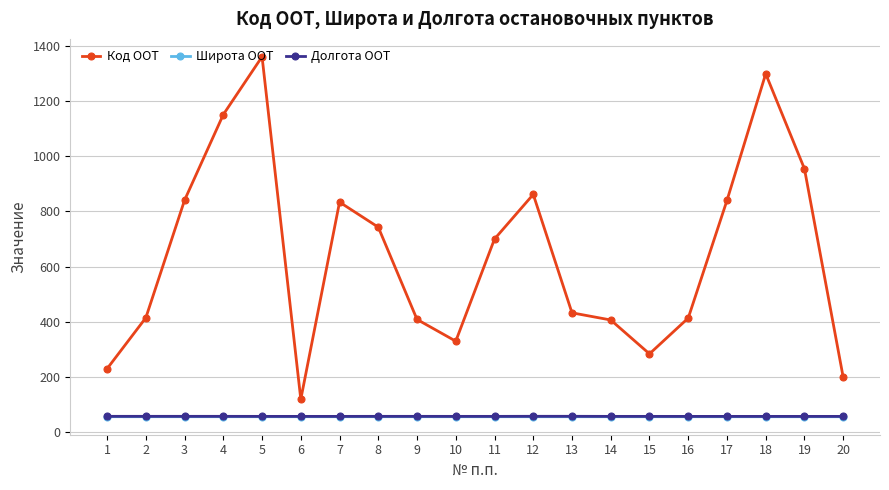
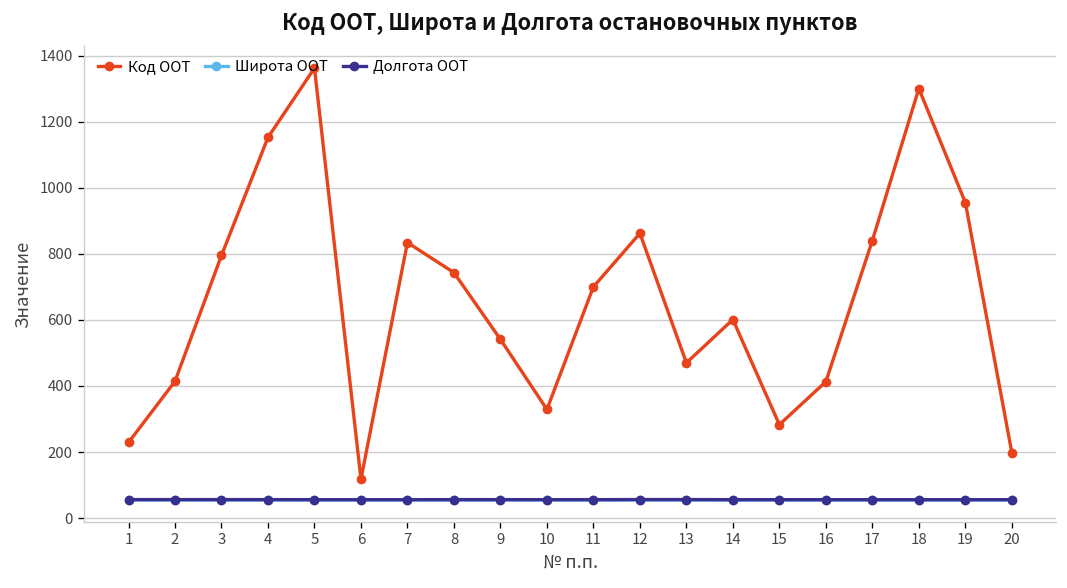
  {
    "Код ООТ": {
      "1": 230,
      "2": 410,
-     "3": 840,
+     "3": 800,
      "4": 1150,
      "5": 1360,
      "6": 120,
      "7": 830,
      "8": 740,
-     "9": 410,
+     "9": 540,
      "10": 330,
      "11": 700,
      "12": 860,
-     "13": 430,
-     "14": 410,
+     "13": 470,
+     "14": 600,
      "15": 280,
      "16": 410,
      "17": 840,
      "18": 1300,
      "19": 960,
      "20": 200
    }
  }
